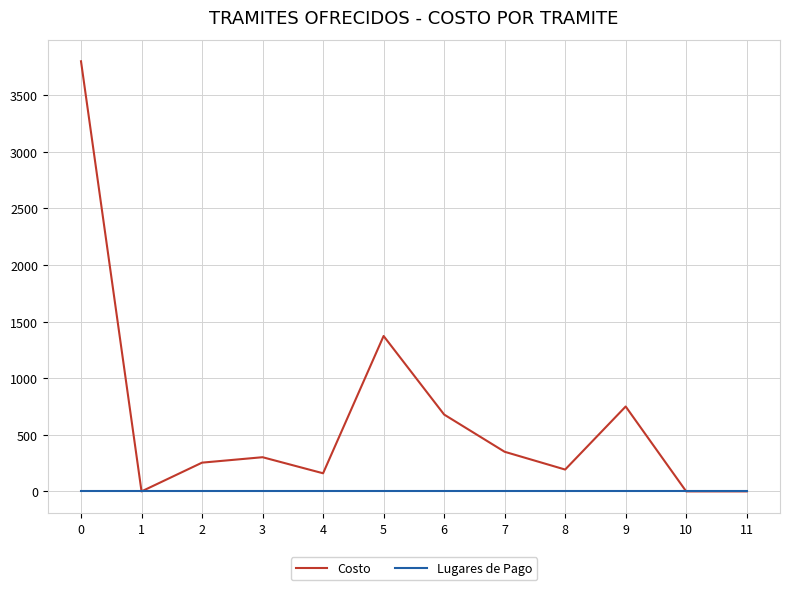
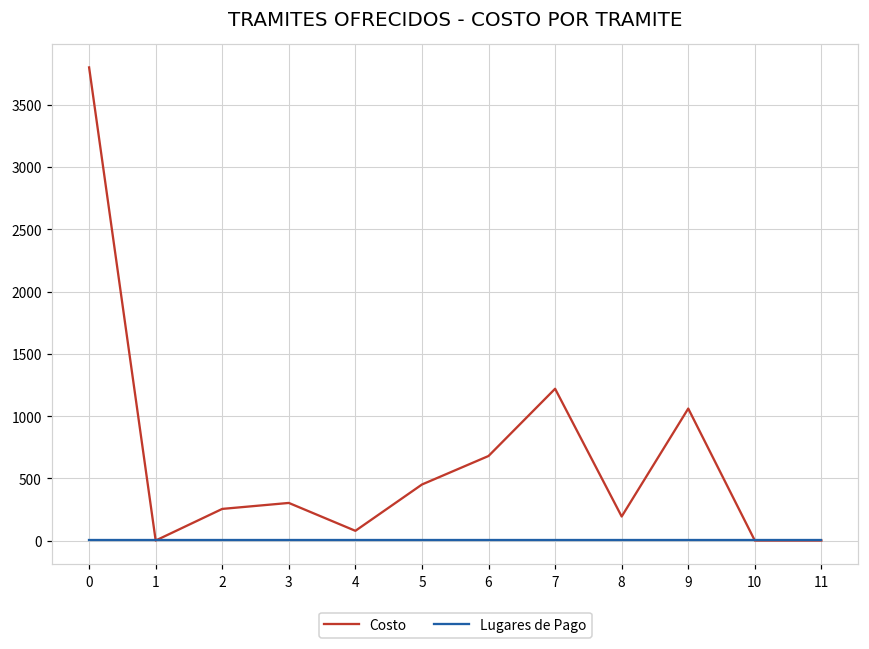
  {
    "Costo": {
      "0": 3800,
      "2": 250,
      "3": 300,
-     "4": 160,
-     "5": 1370,
+     "4": 80,
+     "5": 450,
      "6": 680,
-     "7": 350,
+     "7": 1220,
      "8": 190,
-     "9": 750
+     "9": 1060
    },
    "Lugares de Pago": {
      "0": 0,
      "2": 0,
      "3": 0,
      "4": 0,
      "5": 0,
      "6": 0,
      "7": 0,
      "8": 0,
      "9": 0
    }
  }
